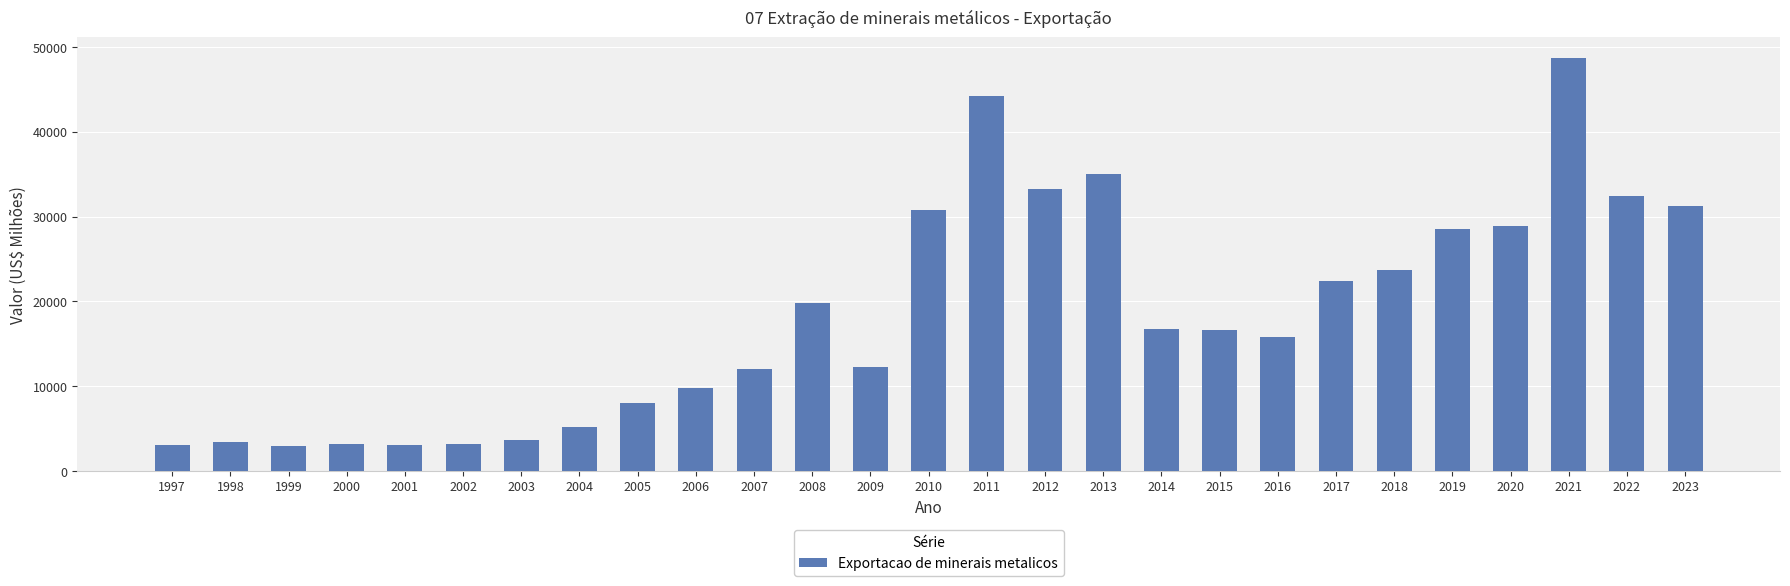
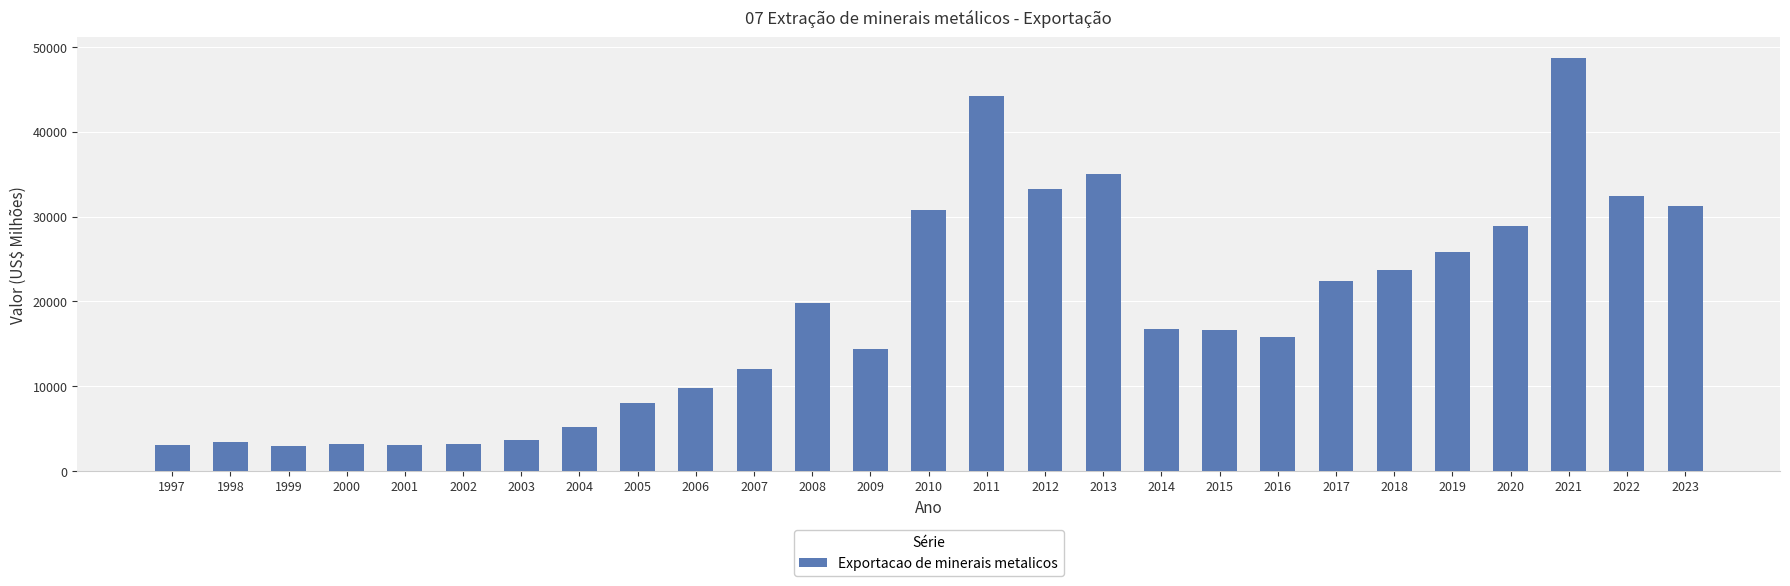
  {
    "1997": 3000,
    "1998": 3000,
    "1999": 3000,
    "2000": 3000,
    "2001": 3000,
    "2002": 3000,
    "2003": 4000,
    "2004": 5000,
    "2005": 8000,
    "2006": 10000,
    "2007": 12000,
    "2008": 20000,
-   "2009": 12000,
+   "2009": 14000,
    "2010": 31000,
    "2011": 44000,
    "2012": 33000,
    "2013": 35000,
    "2014": 17000,
    "2015": 17000,
    "2016": 16000,
    "2017": 22000,
    "2018": 24000,
-   "2019": 29000,
+   "2019": 26000,
    "2020": 29000,
    "2021": 49000,
    "2022": 32000,
    "2023": 31000
  }
